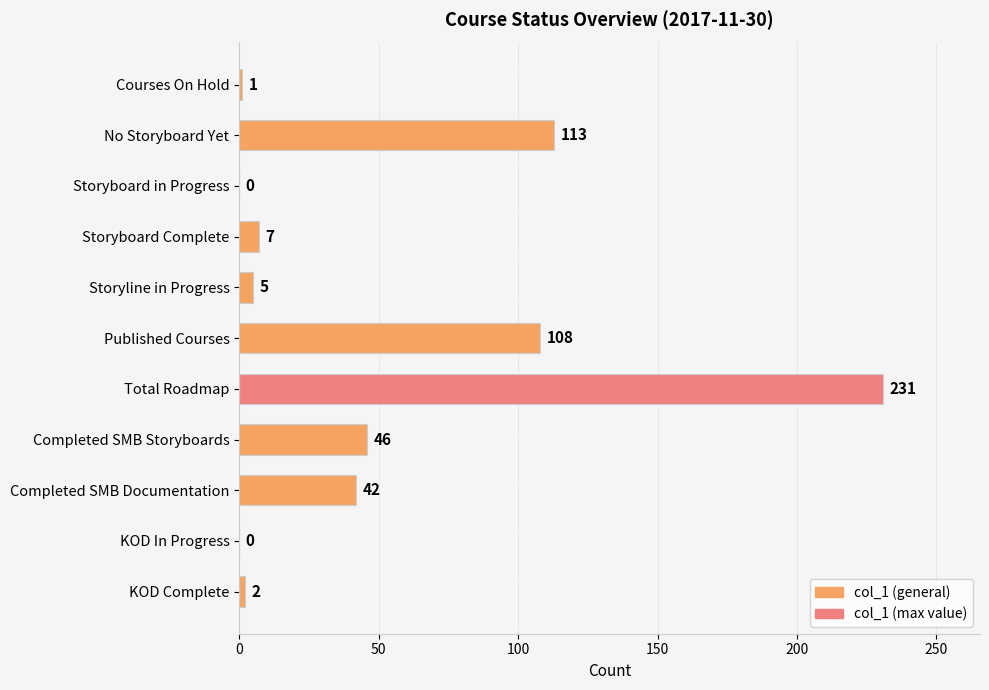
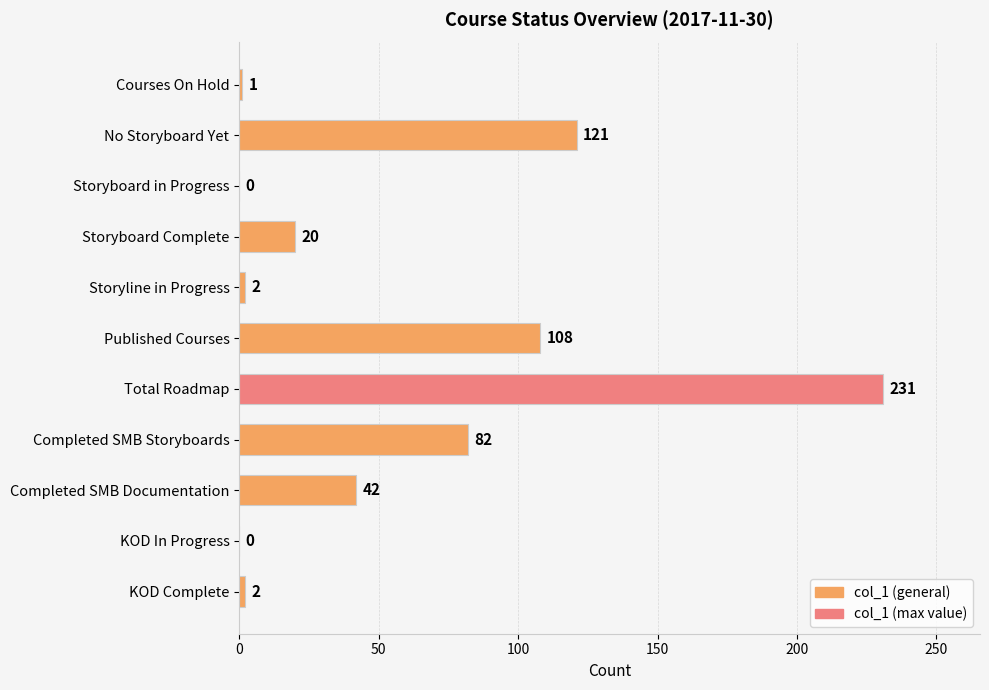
  {
    "Courses On Hold": 1,
-   "No Storyboard Yet": 113,
+   "No Storyboard Yet": 121,
    "Storyboard in Progress": 0,
-   "Storyboard Complete": 7,
-   "Storyline in Progress": 5,
+   "Storyboard Complete": 20,
+   "Storyline in Progress": 2,
    "Published Courses": 108,
    "Total Roadmap": 231,
-   "Completed SMB Storyboards": 46,
+   "Completed SMB Storyboards": 82,
    "Completed SMB Documentation": 42,
    "KOD In Progress": 0,
    "KOD Complete": 2
  }
